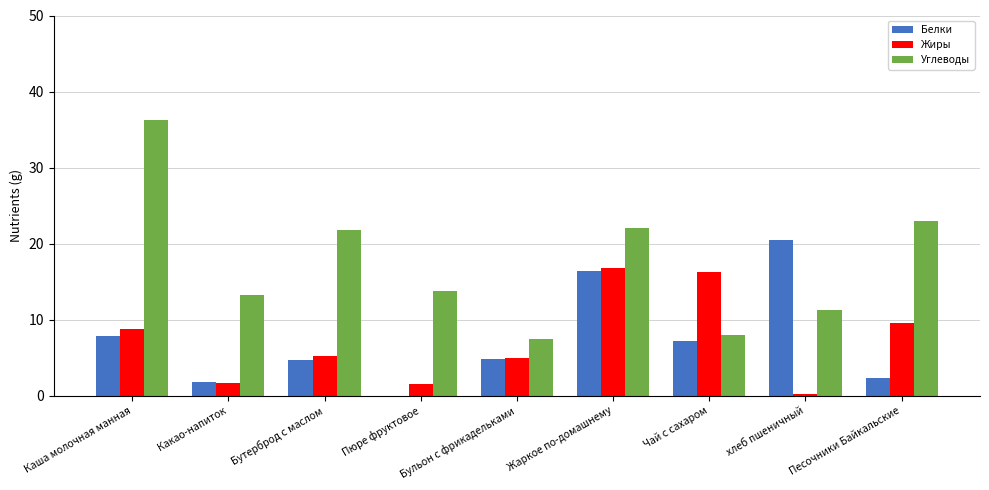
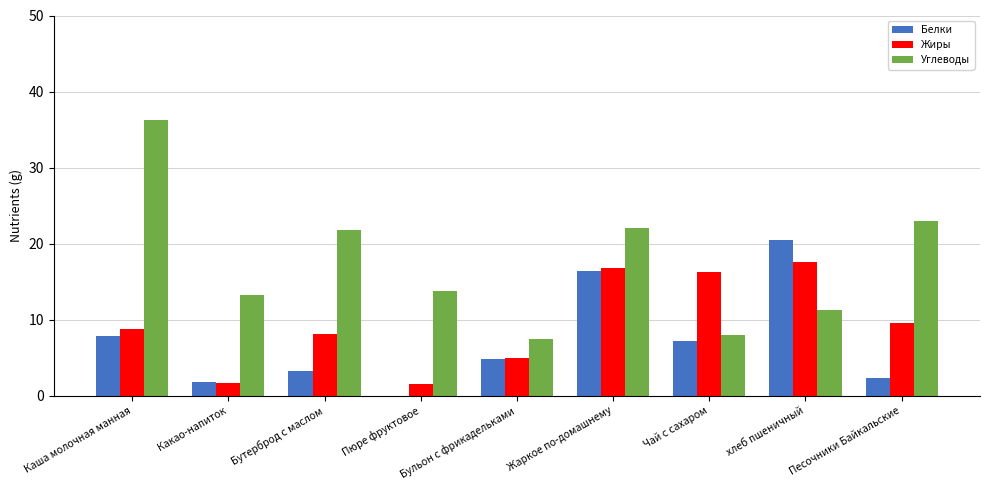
  {
    "Белки": {
      "Каша молочная манная": 8,
      "Какао-напиток": 2,
-     "Бутерброд с маслом": 5,
+     "Бутерброд с маслом": 3,
      "Пюре фруктовое": 0,
      "Бульон с фрикадельками": 5,
      "Жаркое по-домашнему": 16,
      "Чай с сахаром": 7,
      "хлеб пшеничный": 20,
      "Песочники Байкальские": 2
    },
    "Жиры": {
      "Каша молочная манная": 9,
      "Какао-напиток": 2,
-     "Бутерброд с маслом": 5,
+     "Бутерброд с маслом": 8,
      "Пюре фруктовое": 2,
      "Бульон с фрикадельками": 5,
      "Жаркое по-домашнему": 17,
      "Чай с сахаром": 16,
-     "хлеб пшеничный": 0,
+     "хлеб пшеничный": 18,
      "Песочники Байкальские": 10
    },
    "Углеводы": {
      "Каша молочная манная": 36,
      "Какао-напиток": 13,
      "Бутерброд с маслом": 22,
      "Пюре фруктовое": 14,
      "Бульон с фрикадельками": 7,
      "Жаркое по-домашнему": 22,
      "Чай с сахаром": 8,
      "хлеб пшеничный": 11,
      "Песочники Байкальские": 23
    }
  }
